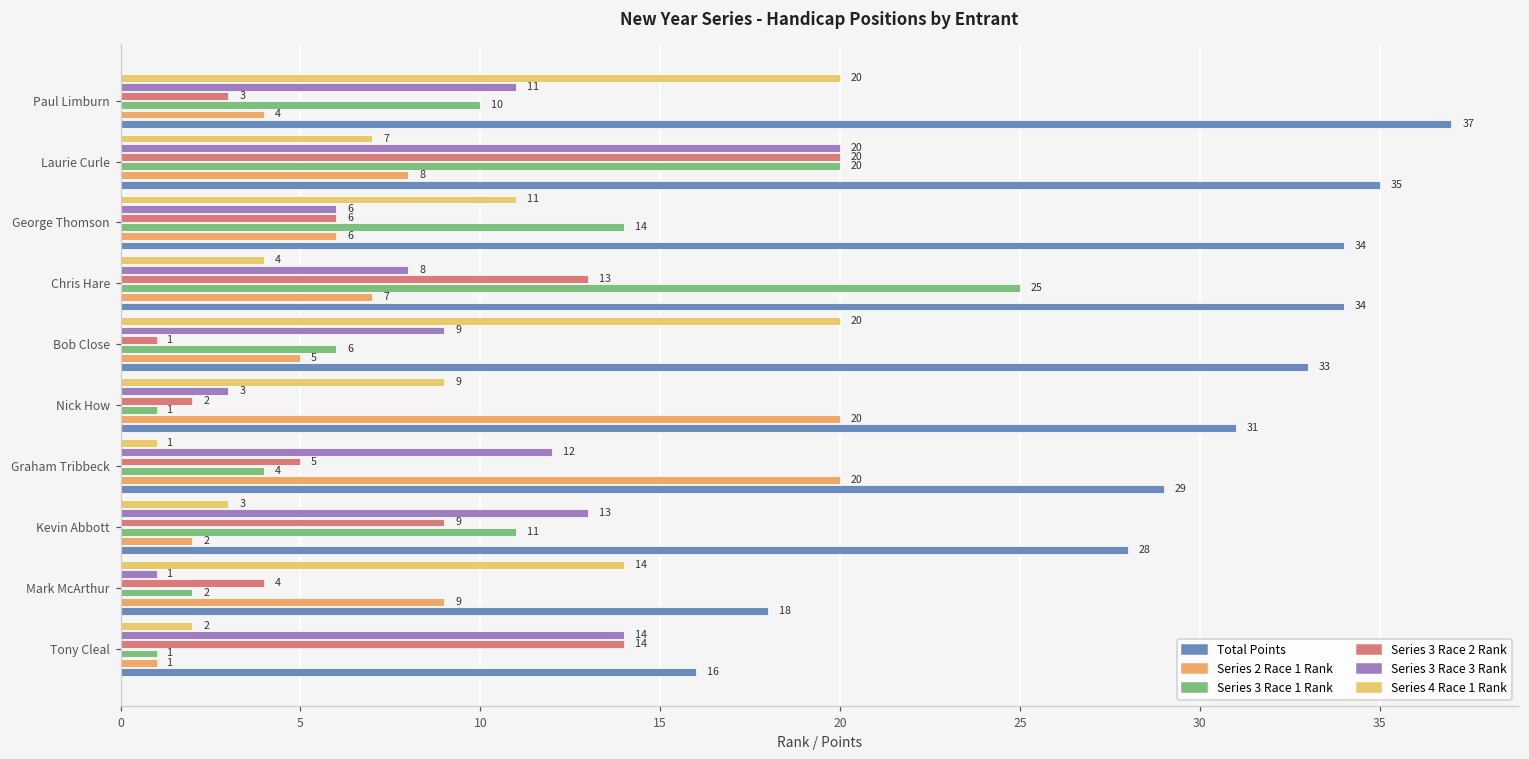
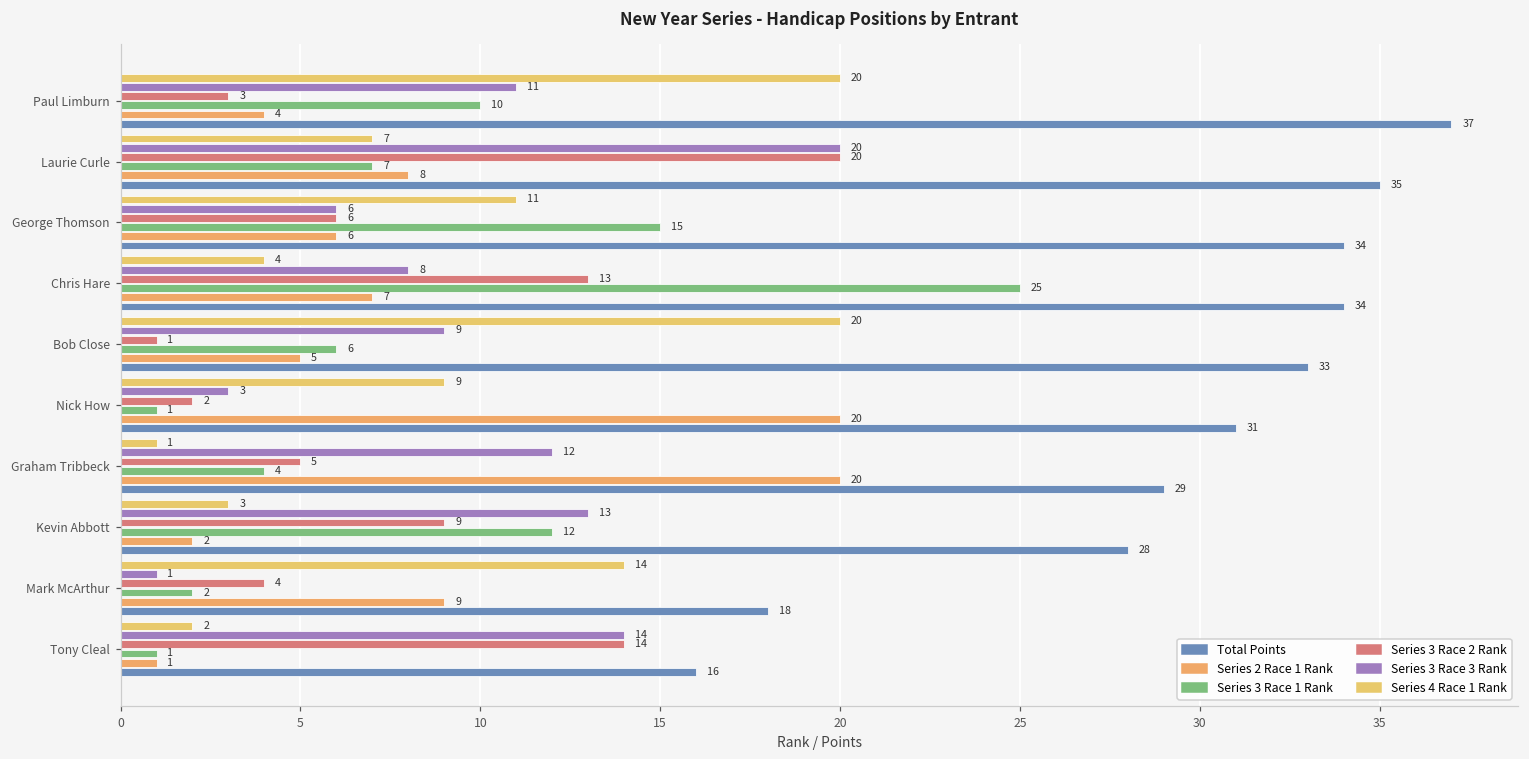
  {
    "Series 3 Race 1 Rank": {
      "Paul Limburn": 10,
-     "Laurie Curle": 20,
-     "George Thomson": 14,
+     "Laurie Curle": 7,
+     "George Thomson": 15,
      "Chris Hare": 25,
      "Bob Close": 6,
      "Nick How": 1,
      "Graham Tribbeck": 4,
-     "Kevin Abbott": 11,
+     "Kevin Abbott": 12,
      "Mark McArthur": 2
    }
  }
